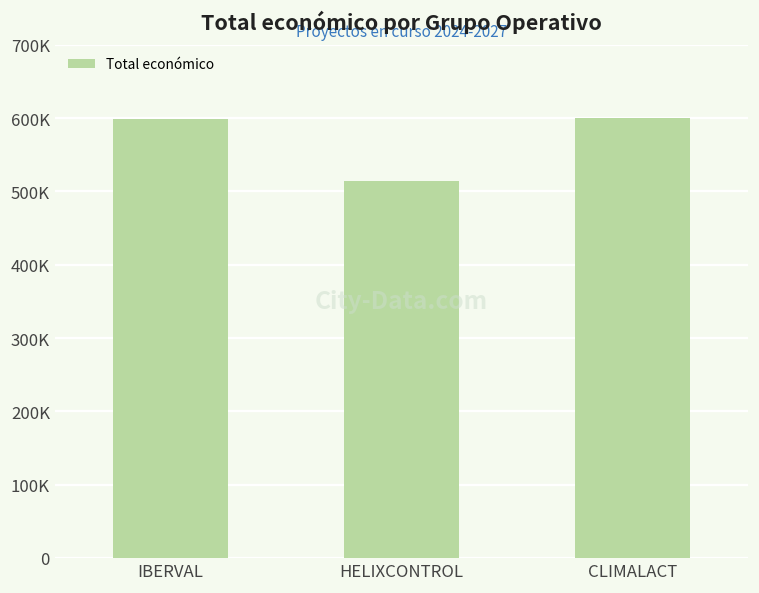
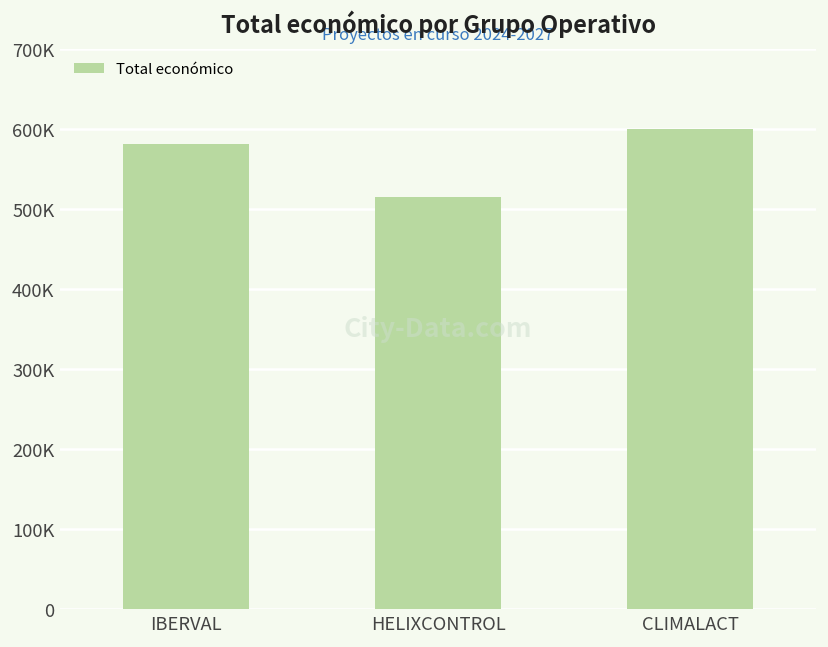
  {
-   "IBERVAL": 600000,
+   "IBERVAL": 580000,
    "HELIXCONTROL": 510000,
    "CLIMALACT": 600000
  }
